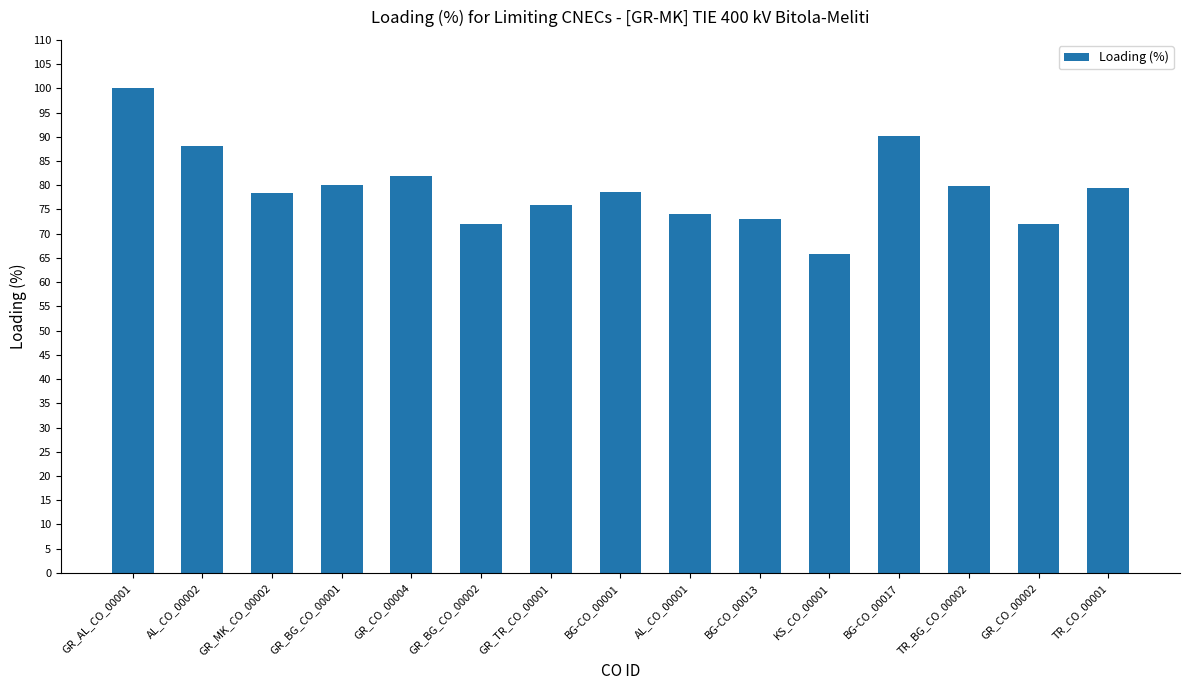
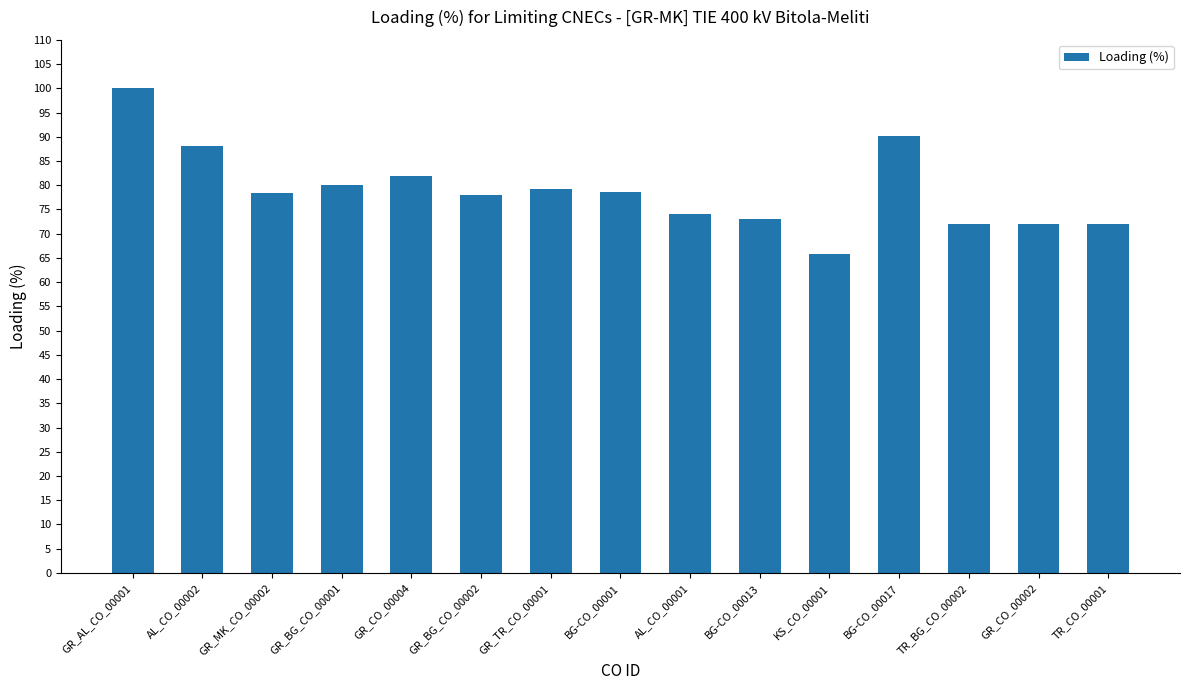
  {
    "GR_AL_CO_00001": 100,
    "AL_CO_00002": 88,
    "GR_MK_CO_00002": 78,
    "GR_BG_CO_00001": 80,
    "GR_CO_00004": 82,
-   "GR_BG_CO_00002": 72,
-   "GR_TR_CO_00001": 76,
+   "GR_BG_CO_00002": 78,
+   "GR_TR_CO_00001": 79,
    "BG-CO_00001": 79,
    "AL_CO_00001": 74,
    "BG-CO_00013": 73,
    "KS_CO_00001": 66,
    "BG-CO_00017": 90,
-   "TR_BG_CO_00002": 80,
+   "TR_BG_CO_00002": 72,
    "GR_CO_00002": 72,
-   "TR_CO_00001": 80
+   "TR_CO_00001": 72
  }
